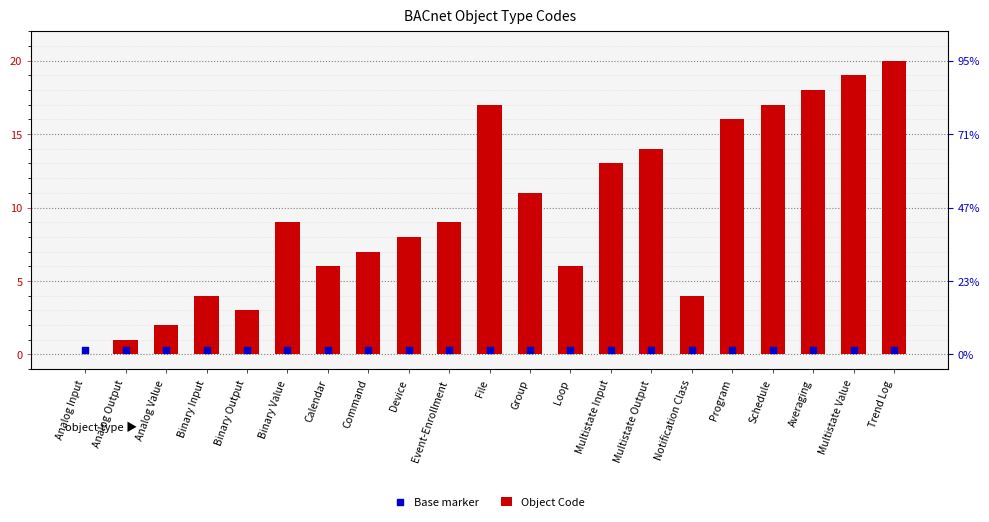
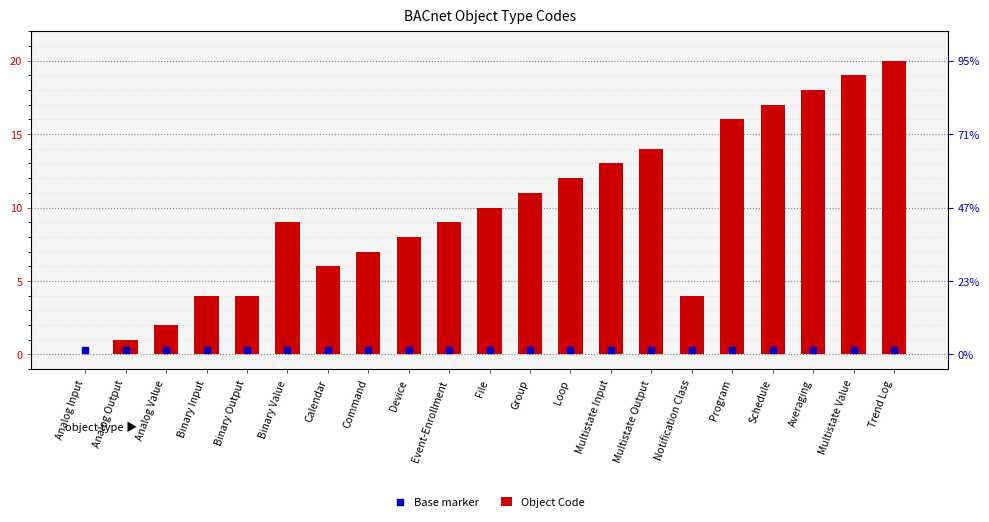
  {
    "Object Code": {
      "Analog Input": 0,
      "Analog Output": 1,
      "Analog Value": 2,
      "Binary Input": 4,
-     "Binary Output": 3,
+     "Binary Output": 4,
      "Binary Value": 9,
      "Calendar": 6,
      "Command": 7,
      "Device": 8,
      "Event-Enrollment": 9,
-     "File": 17,
+     "File": 10,
      "Group": 11,
-     "Loop": 6,
+     "Loop": 12,
      "Multistate Input": 13,
      "Multistate Output": 14,
      "Notification Class": 4,
      "Program": 16,
      "Schedule": 17,
      "Averaging": 18,
      "Multistate Value": 19,
      "Trend Log": 20
    }
  }
